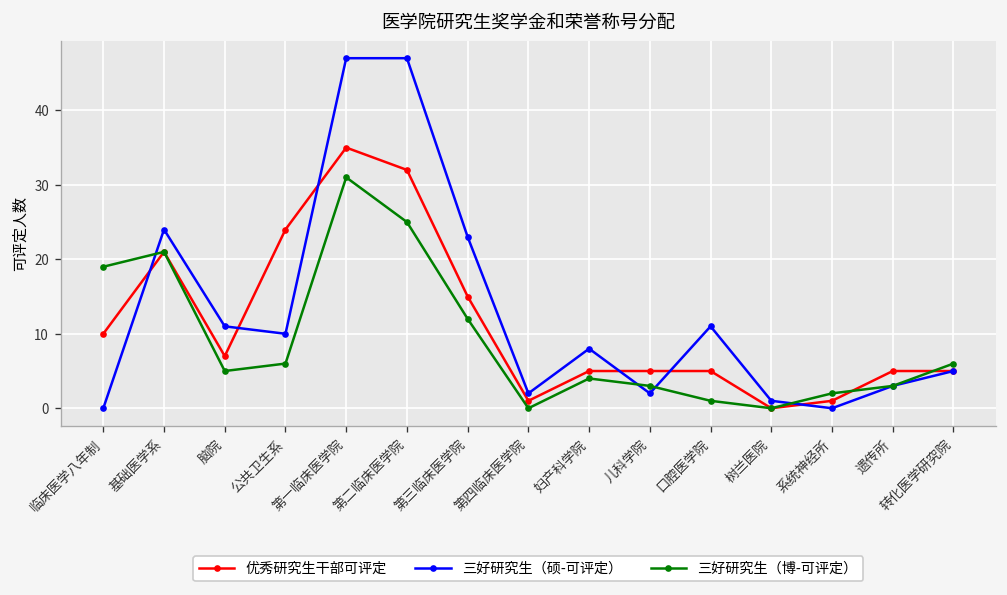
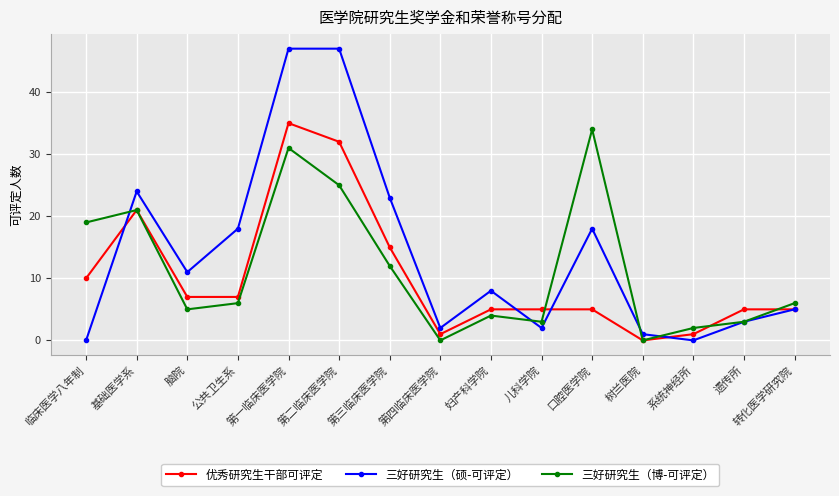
  {
    "优秀研究生干部可评定": {
      "临床医学八年制": 10,
      "脑院": 7,
-     "公共卫生系": 24,
+     "公共卫生系": 7,
      "第一临床医学院": 35,
      "第二临床医学院": 32,
      "第三临床医学院": 15,
      "第四临床医学院": 1,
      "妇产科学院": 5,
      "儿科学院": 5,
      "口腔医学院": 5,
      "系统神经所": 1,
      "遗传所": 5
    },
    "三好研究生（硕-可评定）": {
      "临床医学八年制": 0,
      "基础医学系": 24,
      "脑院": 11,
-     "公共卫生系": 10,
+     "公共卫生系": 18,
      "第一临床医学院": 47,
      "第二临床医学院": 47,
      "第三临床医学院": 23,
      "第四临床医学院": 2,
      "妇产科学院": 8,
      "儿科学院": 2,
-     "口腔医学院": 11,
+     "口腔医学院": 18,
      "树兰医院": 1,
      "系统神经所": 0
    },
    "三好研究生（博-可评定）": {
      "临床医学八年制": 19,
      "脑院": 5,
      "公共卫生系": 6,
      "第一临床医学院": 31,
      "第二临床医学院": 25,
      "第三临床医学院": 12,
      "第四临床医学院": 0,
      "妇产科学院": 4,
      "儿科学院": 3,
-     "口腔医学院": 1,
+     "口腔医学院": 34,
      "系统神经所": 2,
      "转化医学研究院": 6
    }
  }
